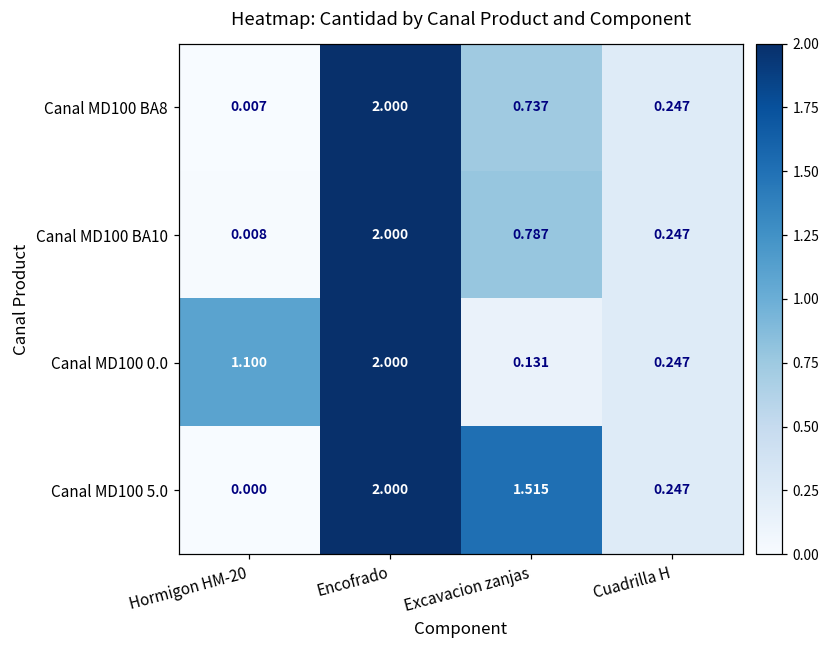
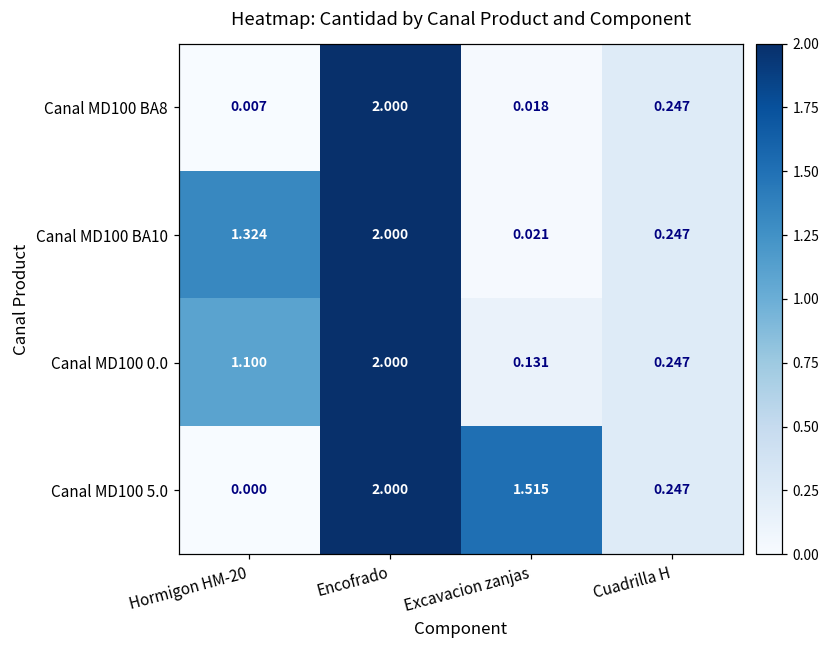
  {
    "Canal MD100 BA8": {
      "Hormigon HM-20": 0.007,
      "Encofrado": 2.000,
-     "Excavacion zanjas": 0.737,
+     "Excavacion zanjas": 0.018,
      "Cuadrilla H": 0.247
    },
    "Canal MD100 BA10": {
-     "Hormigon HM-20": 0.008,
+     "Hormigon HM-20": 1.324,
      "Encofrado": 2.000,
-     "Excavacion zanjas": 0.787,
+     "Excavacion zanjas": 0.021,
      "Cuadrilla H": 0.247
    },
    "Canal MD100 0.0": {
      "Hormigon HM-20": 1.100,
      "Encofrado": 2.000,
      "Excavacion zanjas": 0.131,
      "Cuadrilla H": 0.247
    },
    "Canal MD100 5.0": {
      "Hormigon HM-20": 0.000,
      "Encofrado": 2.000,
      "Excavacion zanjas": 1.515,
      "Cuadrilla H": 0.247
    }
  }
